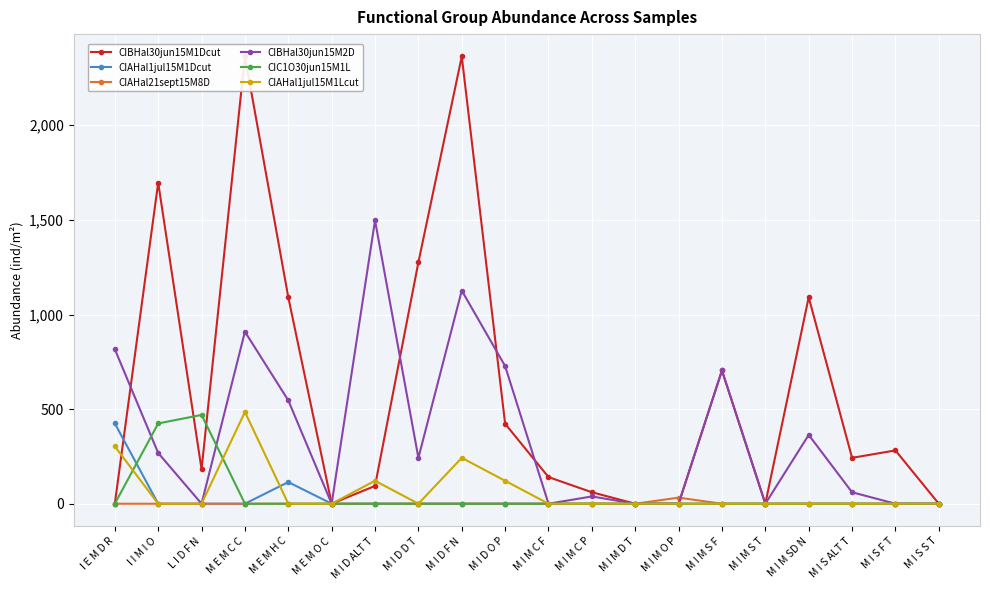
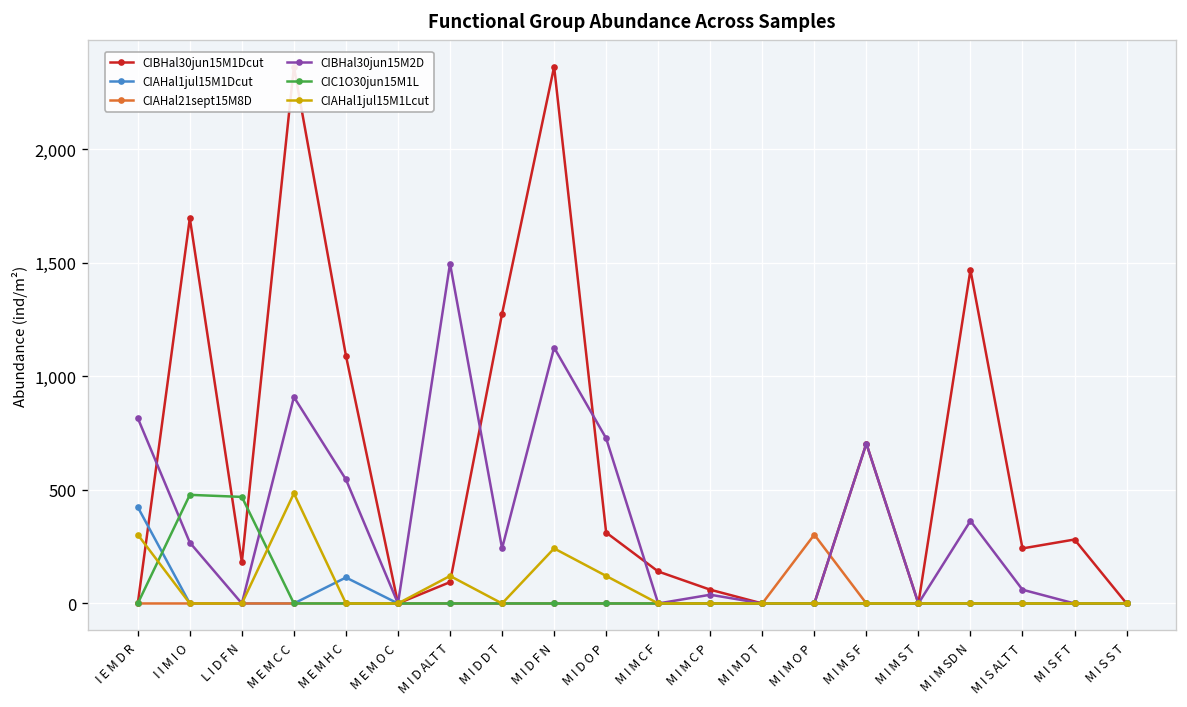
  {
    "CIBHal30jun15M1Dcut": {
      "I I M I O": "1,700",
      "L I D F N": "180",
      "M E M H C": "1,090",
      "M I D ALT T": "90",
      "M I D D T": "1,280",
      "M I D F N": "2,360",
-     "M I D O P": "420",
+     "M I D O P": "310",
      "M I M C F": "140",
      "M I M C P": "60",
-     "M I M SD N": "1,090",
+     "M I M SD N": "1,470",
      "M I S ALT T": "240",
      "M I S F T": "280"
    },
    "CIAHal1jul15M1Dcut": {
      "I E M D R": "420",
      "M E M H C": "110"
    },
    "CIAHal21sept15M8D": {
-     "M I M O P": "30"
+     "M I M O P": "300"
    },
    "CIBHal30jun15M2D": {
      "I E M D R": "820",
      "I I M I O": "270",
      "M E M C C": "910",
      "M E M H C": "550",
      "M I D ALT T": "1,500",
      "M I D D T": "240",
      "M I D F N": "1,130",
      "M I D O P": "730",
      "M I M C P": "40",
      "M I M SD N": "360",
      "M I S ALT T": "60"
    },
    "CIC1O30jun15M1L": {
-     "I I M I O": "420",
+     "I I M I O": "480",
      "L I D F N": "470"
    },
    "CIAHal1jul15M1Lcut": {
      "I E M D R": "300",
      "M E M C C": "480",
      "M I D ALT T": "120",
      "M I D F N": "240",
      "M I D O P": "120"
    }
  }
